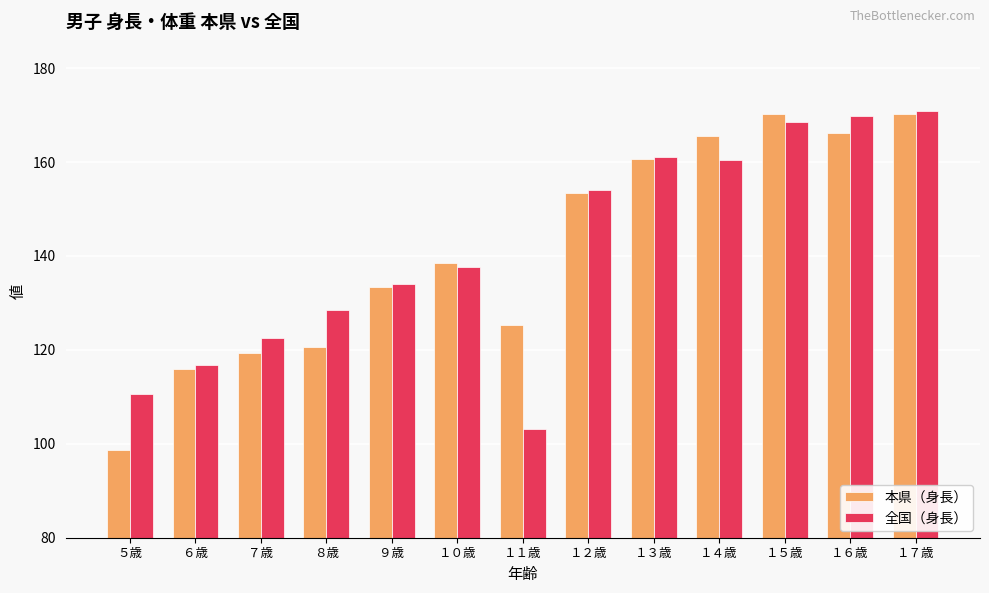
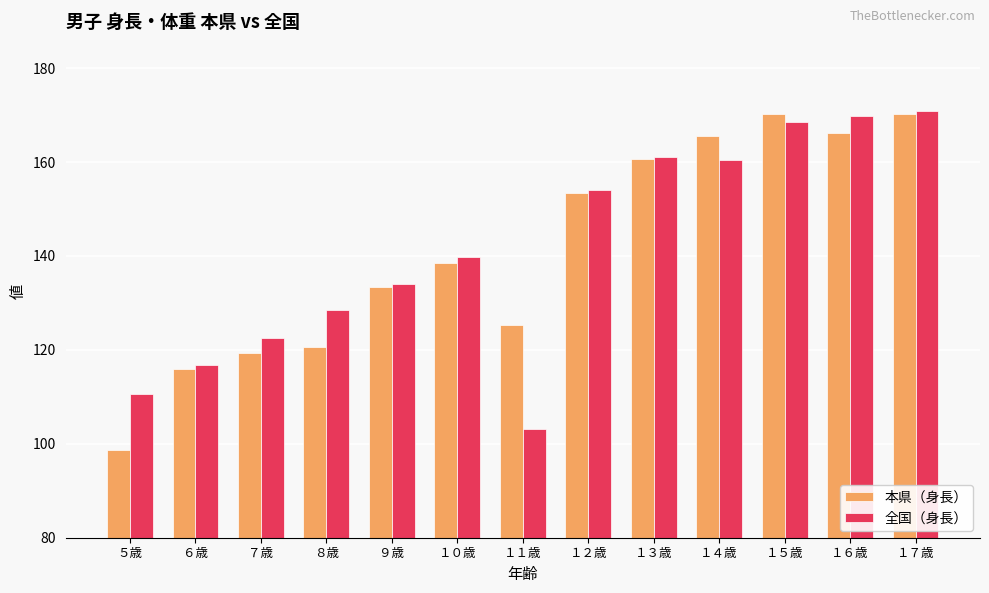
  {
    "本県（身長）": {
      "５歳": 99,
      "６歳": 116,
      "７歳": 119,
      "８歳": 121,
      "９歳": 133,
      "１０歳": 139,
      "１１歳": 125,
      "１２歳": 153,
      "１３歳": 161,
      "１４歳": 166,
      "１５歳": 170,
      "１６歳": 166,
      "１７歳": 170
    },
    "全国（身長）": {
      "５歳": 111,
      "６歳": 117,
      "７歳": 123,
      "８歳": 129,
      "９歳": 134,
-     "１０歳": 138,
+     "１０歳": 140,
      "１１歳": 103,
      "１２歳": 154,
      "１３歳": 161,
      "１４歳": 161,
      "１５歳": 169,
      "１６歳": 170,
      "１７歳": 171
    }
  }
